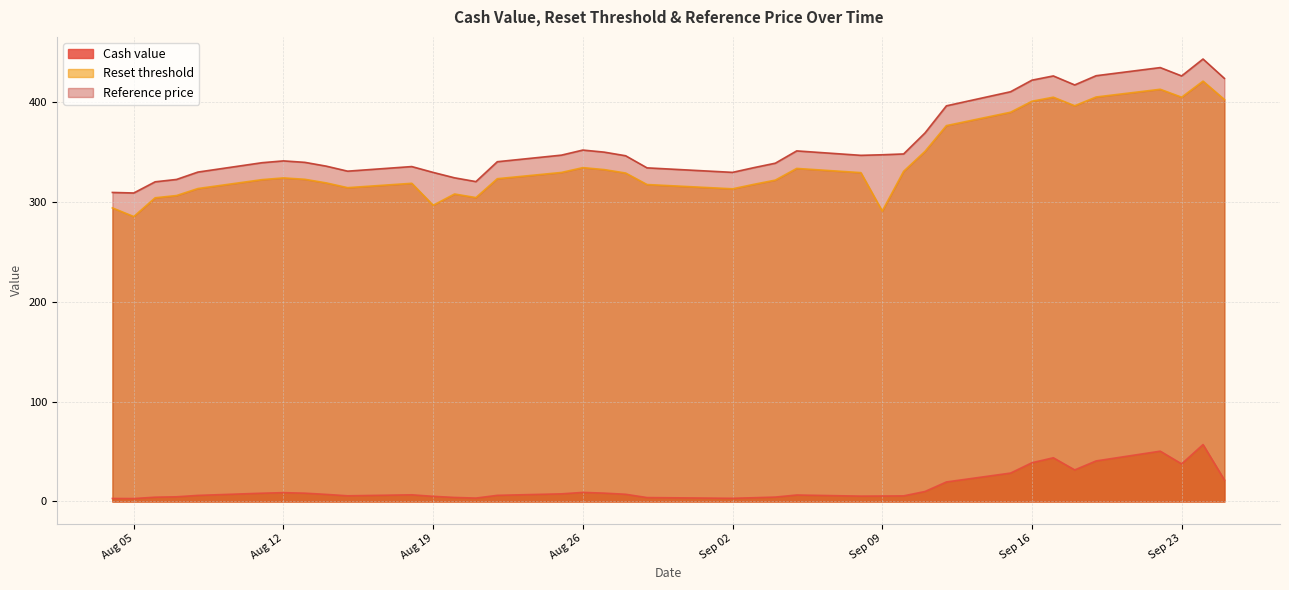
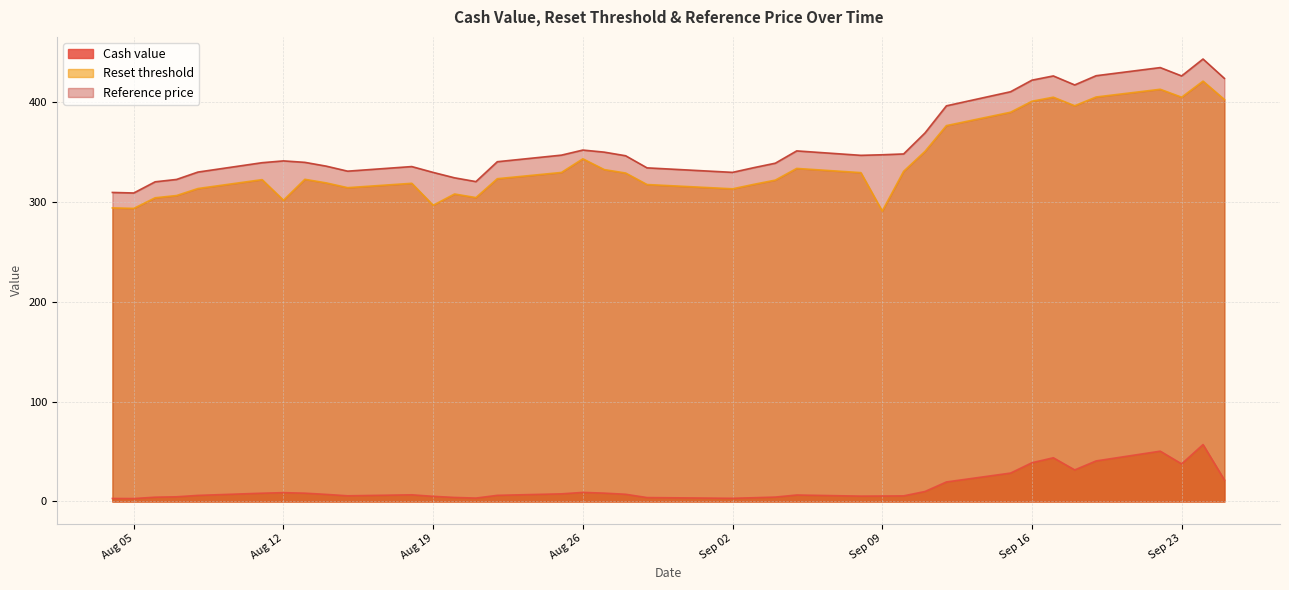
  {
    "Reset threshold": {
-     "Aug 05": 285,
-     "Aug 12": 320,
+     "Aug 05": 293,
+     "Aug 12": 300,
      "Aug 19": 300,
-     "Aug 26": 330,
+     "Aug 26": 340,
      "Sep 02": 310,
      "Sep 09": 290,
      "Sep 16": 400,
      "Sep 23": 400
    }
  }
